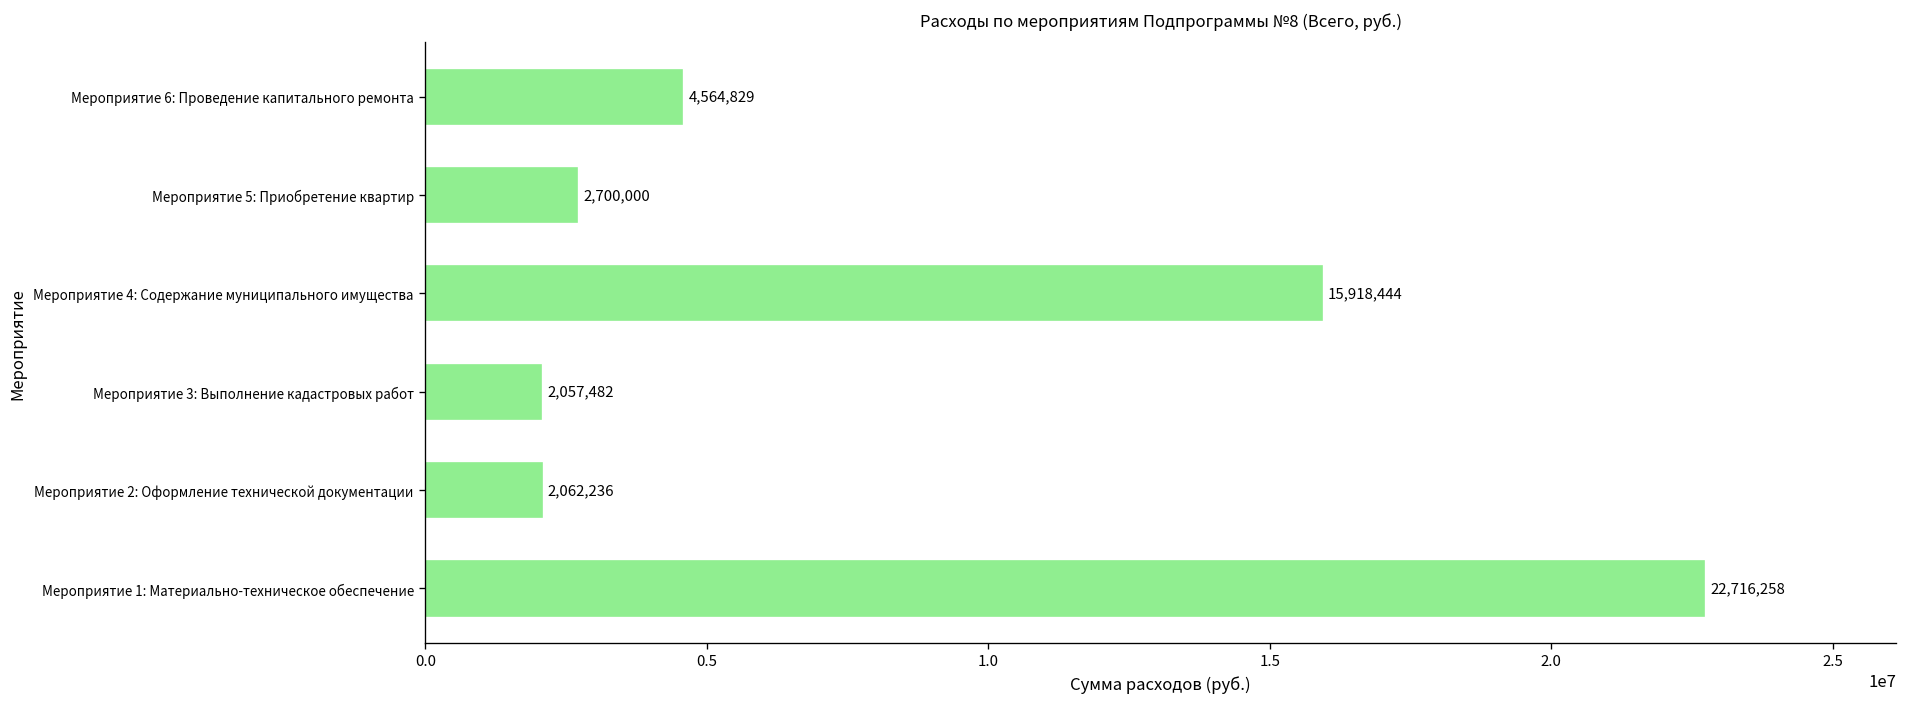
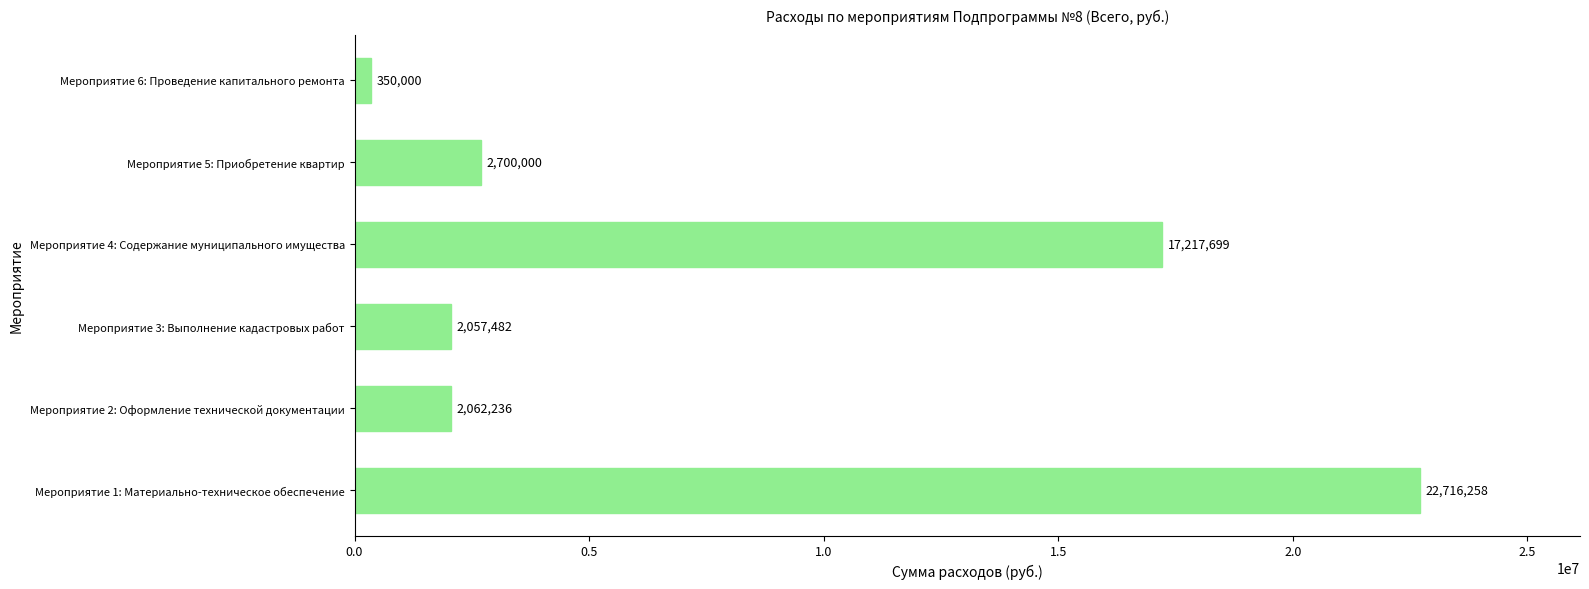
  {
-   "Мероприятие 6: Проведение капитального ремонта": "4,564,829",
+   "Мероприятие 6: Проведение капитального ремонта": "350,000",
    "Мероприятие 5: Приобретение квартир": "2,700,000",
-   "Мероприятие 4: Содержание муниципального имущества": "15,918,444",
+   "Мероприятие 4: Содержание муниципального имущества": "17,217,699",
    "Мероприятие 3: Выполнение кадастровых работ": "2,057,482",
    "Мероприятие 2: Оформление технической документации": "2,062,236",
    "Мероприятие 1: Материально-техническое обеспечение": "22,716,258"
  }
